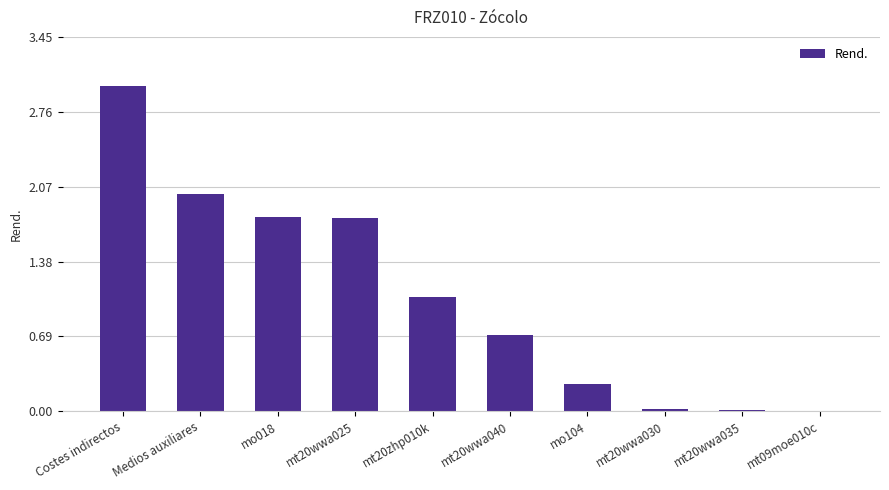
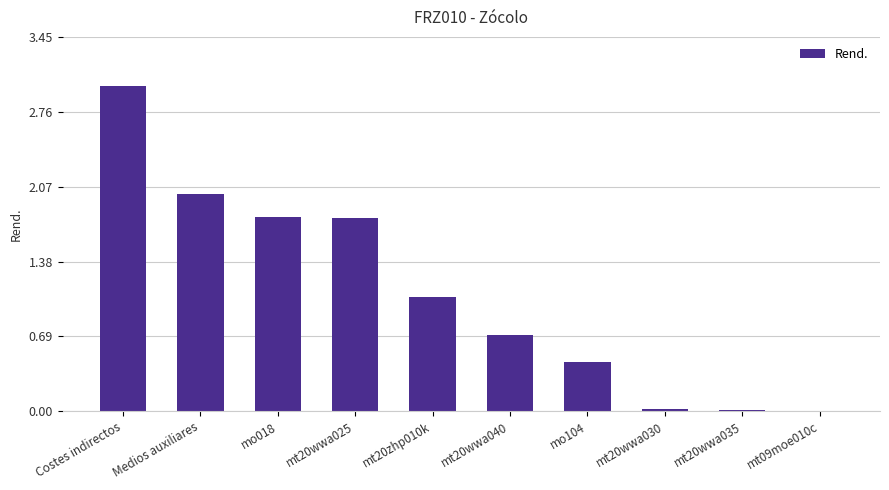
  {
    "Costes indirectos": 3.00,
    "Medios auxiliares": 2.00,
    "mo018": 1.79,
    "mt20wwa025": 1.78,
    "mt20zhp010k": 1.05,
    "mt20wwa040": 0.70,
-   "mo104": 0.25
+   "mo104": 0.46
  }
